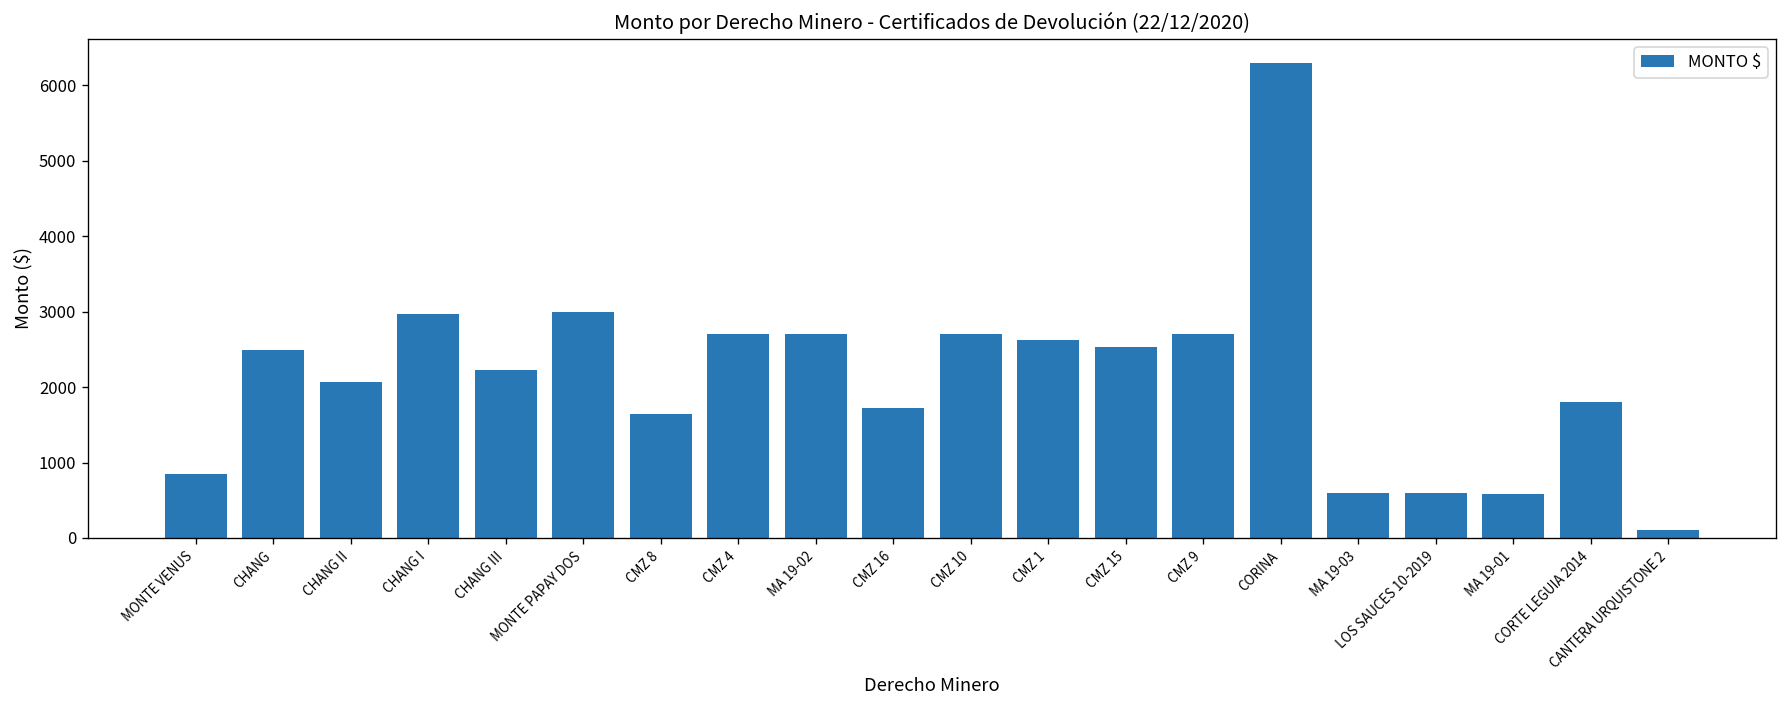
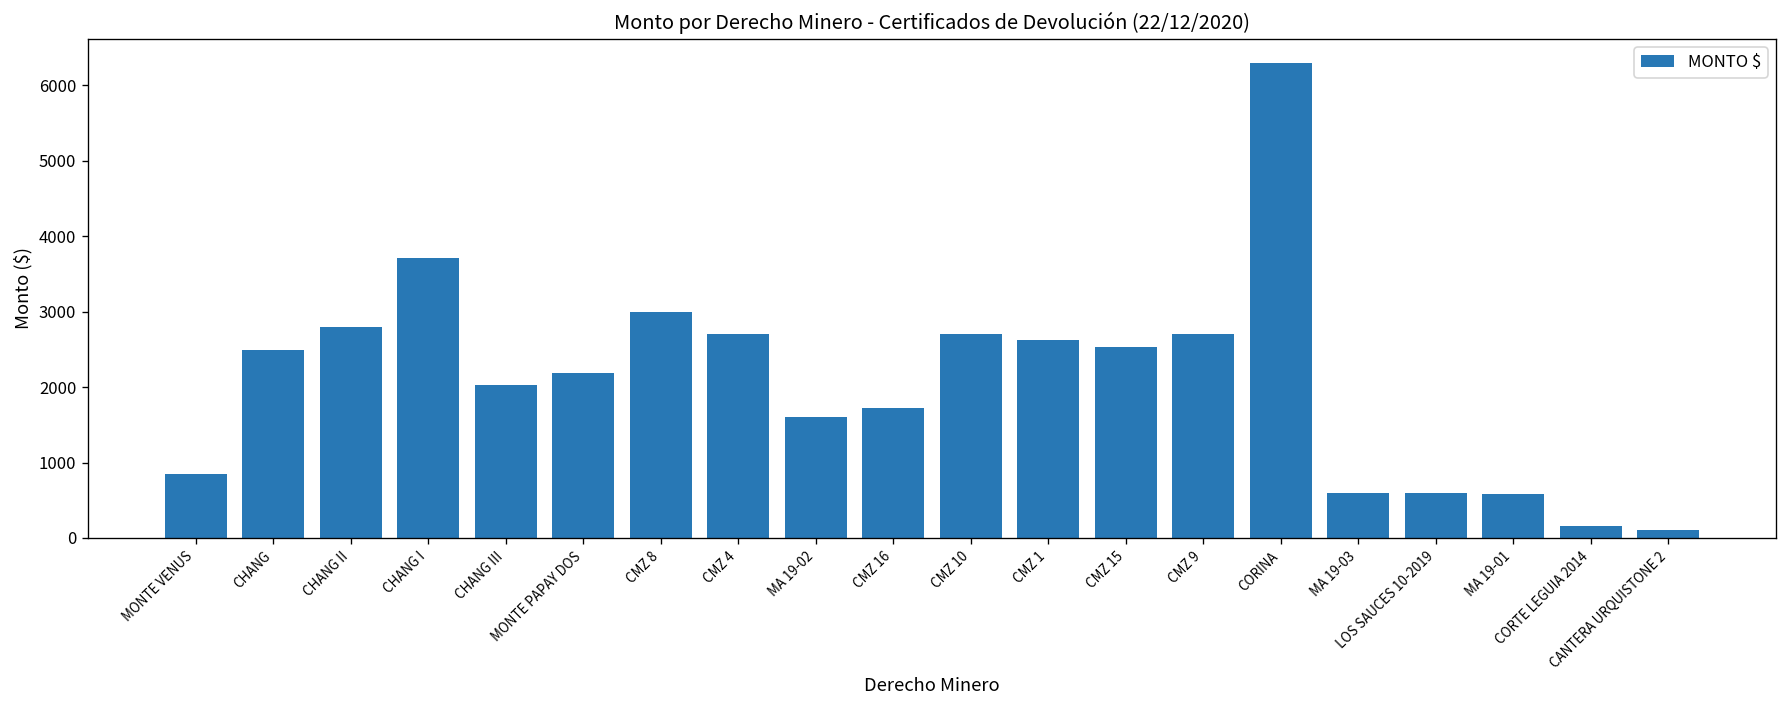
  {
    "MONTE VENUS": 900,
    "CHANG": 2500,
-   "CHANG II": 2100,
-   "CHANG I": 3000,
-   "CHANG III": 2200,
-   "MONTE PAPAY DOS": 3000,
-   "CMZ 8": 1600,
+   "CHANG II": 2800,
+   "CHANG I": 3700,
+   "CHANG III": 2000,
+   "MONTE PAPAY DOS": 2200,
+   "CMZ 8": 3000,
    "CMZ 4": 2700,
-   "MA 19-02": 2700,
+   "MA 19-02": 1600,
    "CMZ 16": 1700,
    "CMZ 10": 2700,
    "CMZ 1": 2600,
    "CMZ 15": 2500,
    "CMZ 9": 2700,
    "CORINA": 6300,
    "MA 19-03": 600,
    "LOS SAUCES 10-2019": 600,
    "MA 19-01": 600,
-   "CORTE LEGUIA 2014": 1800,
+   "CORTE LEGUIA 2014": 200,
    "CANTERA URQUISTONE 2": 100
  }
